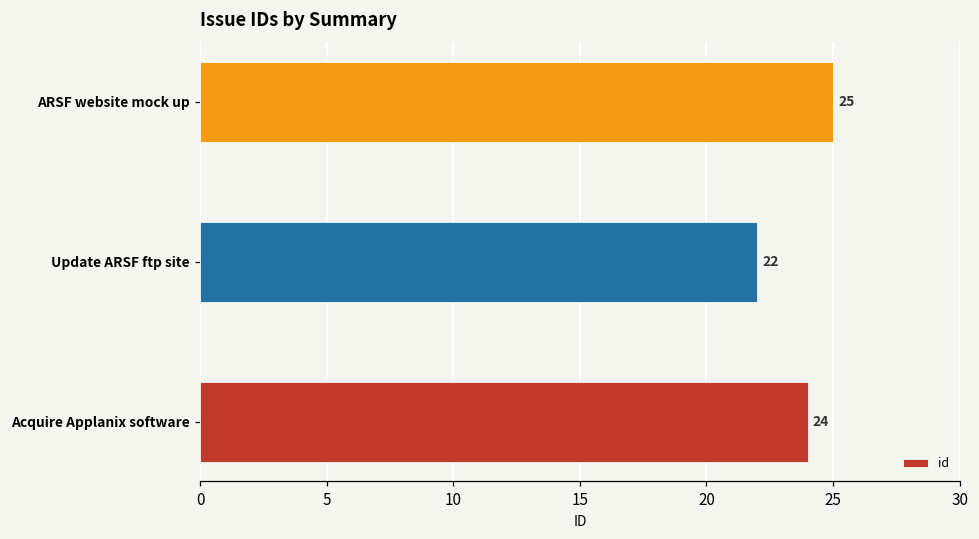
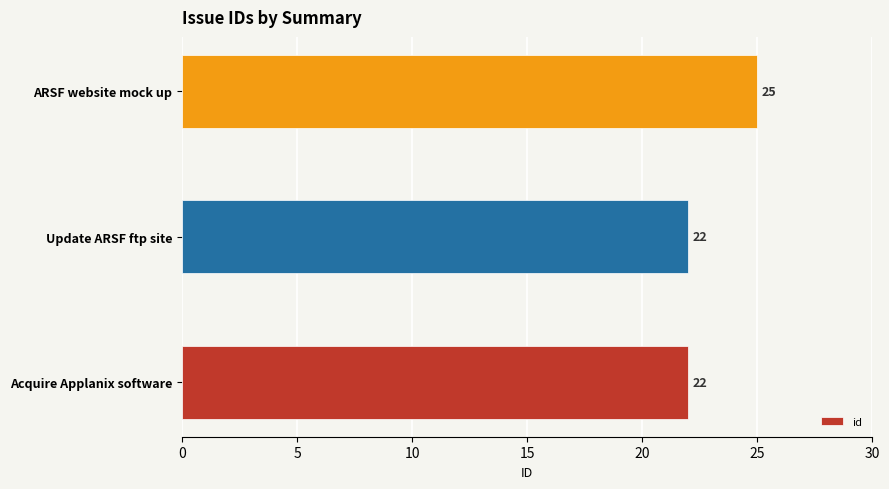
  {
    "ARSF website mock up": 25,
    "Update ARSF ftp site": 22,
-   "Acquire Applanix software": 24
+   "Acquire Applanix software": 22
  }
